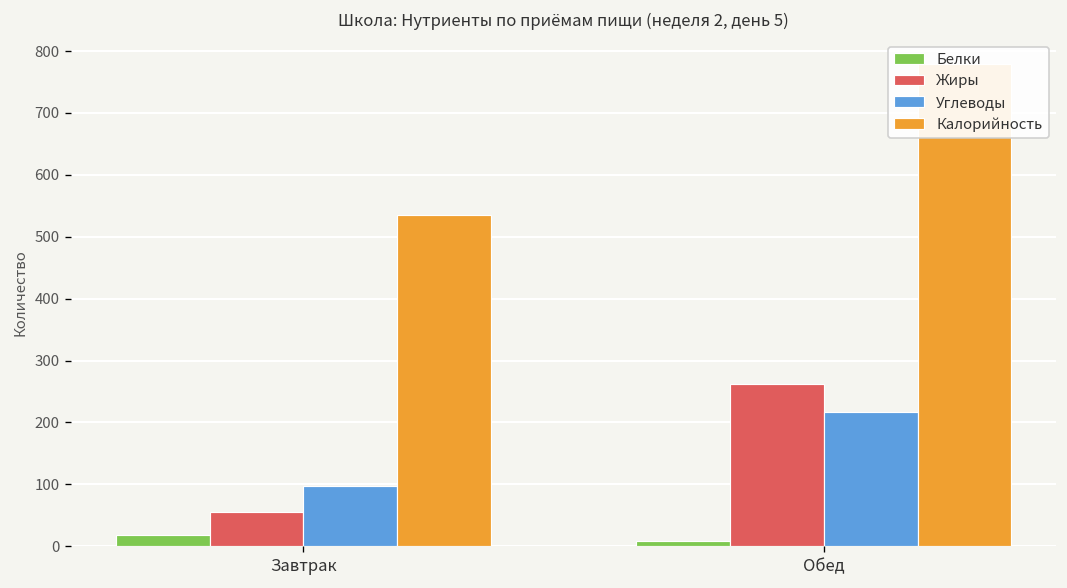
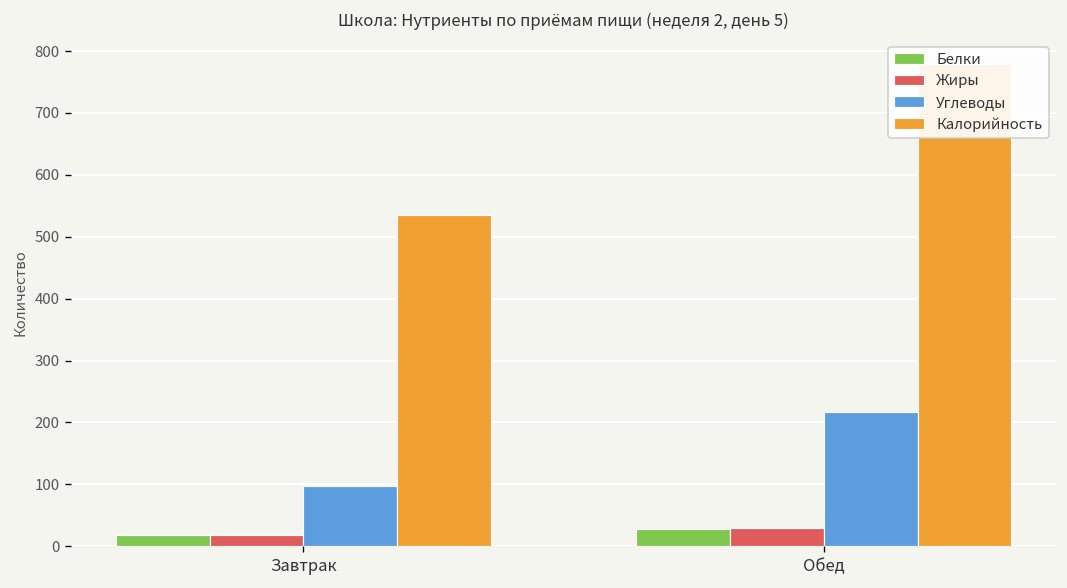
  {
    "Белки": {
      "Завтрак": 20,
-     "Обед": 10
+     "Обед": 30
    },
    "Жиры": {
-     "Завтрак": 60,
-     "Обед": 260
+     "Завтрак": 20,
+     "Обед": 30
    },
    "Углеводы": {
      "Завтрак": 100,
      "Обед": 220
    },
    "Калорийность": {
      "Завтрак": 540
    }
  }
